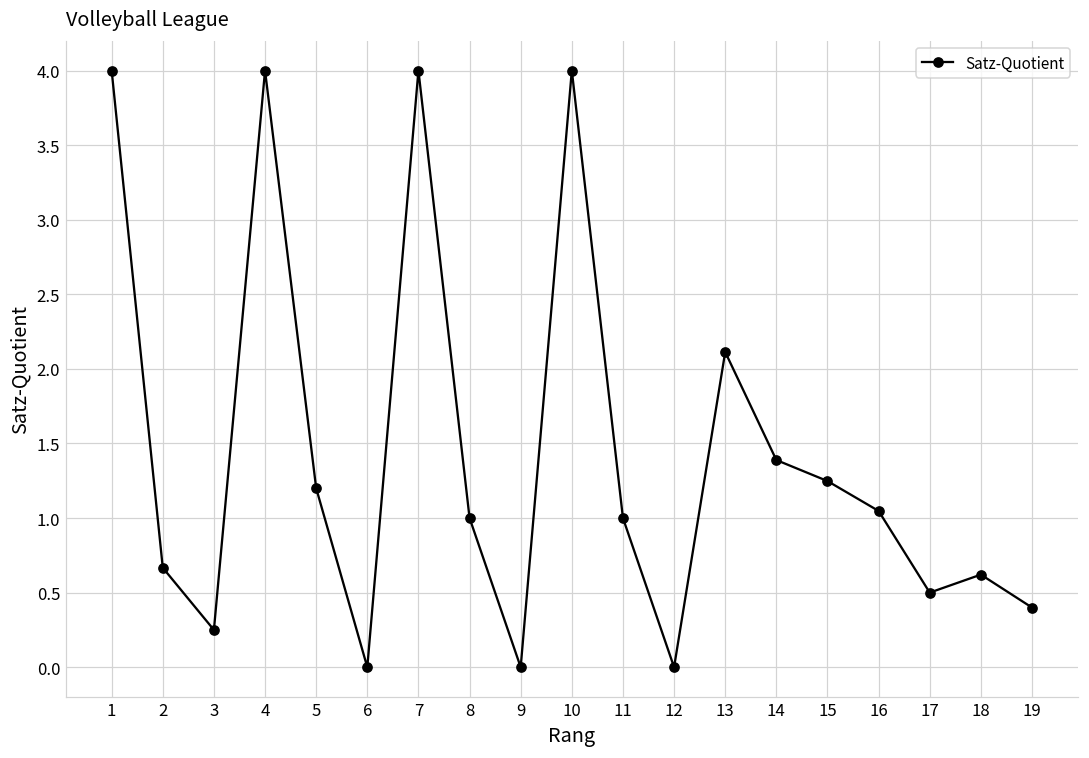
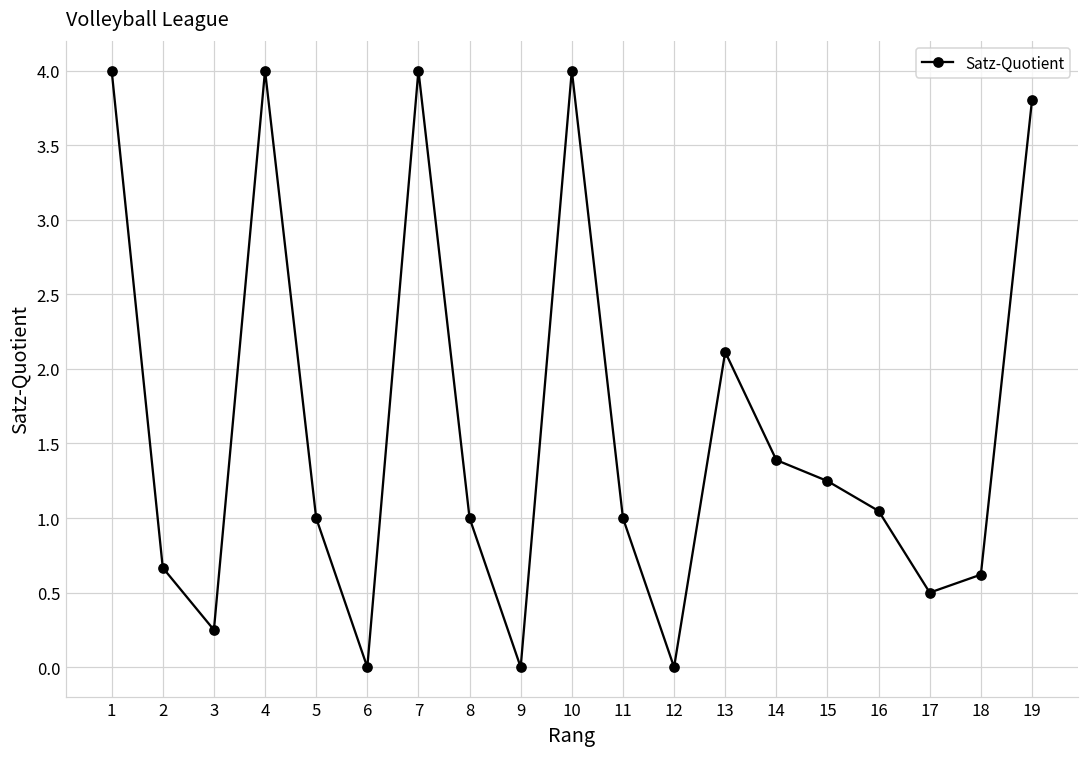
  {
    "1": 4.0,
    "2": 0.67,
    "3": 0.25,
    "4": 4.0,
-   "5": 1.2,
+   "5": 1.0,
    "6": 0.0,
    "7": 4.0,
    "8": 1.0,
    "9": 0.0,
    "10": 4.0,
    "11": 1.0,
    "12": 0.0,
    "13": 2.1,
    "14": 1.4,
    "15": 1.25,
    "16": 1.05,
    "17": 0.5,
    "18": 0.62,
-   "19": 0.4
+   "19": 3.8
  }
